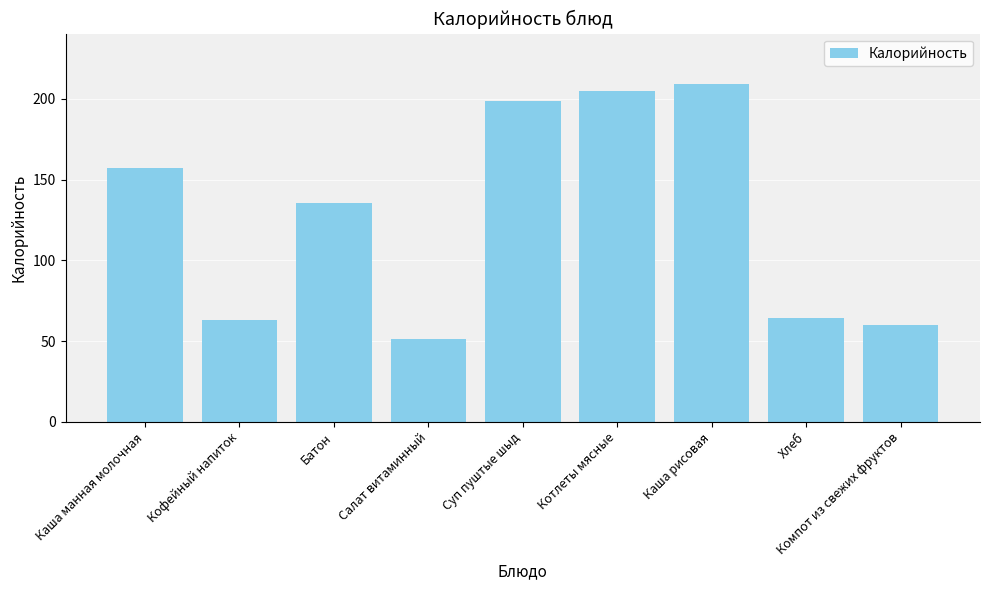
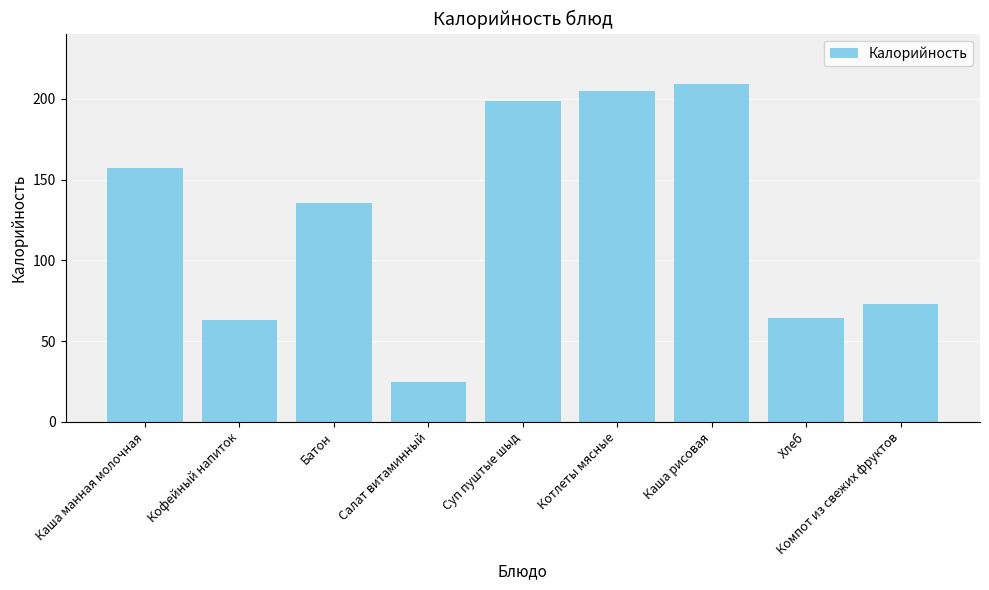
  {
    "Каша манная молочная": 157,
    "Кофейный напиток": 63,
    "Батон": 135,
-   "Салат витаминный": 51,
+   "Салат витаминный": 25,
    "Суп пуштые шыд": 198,
    "Котлеты мясные": 205,
    "Каша рисовая": 209,
    "Хлеб": 64,
-   "Компот из свежих фруктов": 60
+   "Компот из свежих фруктов": 73
  }
